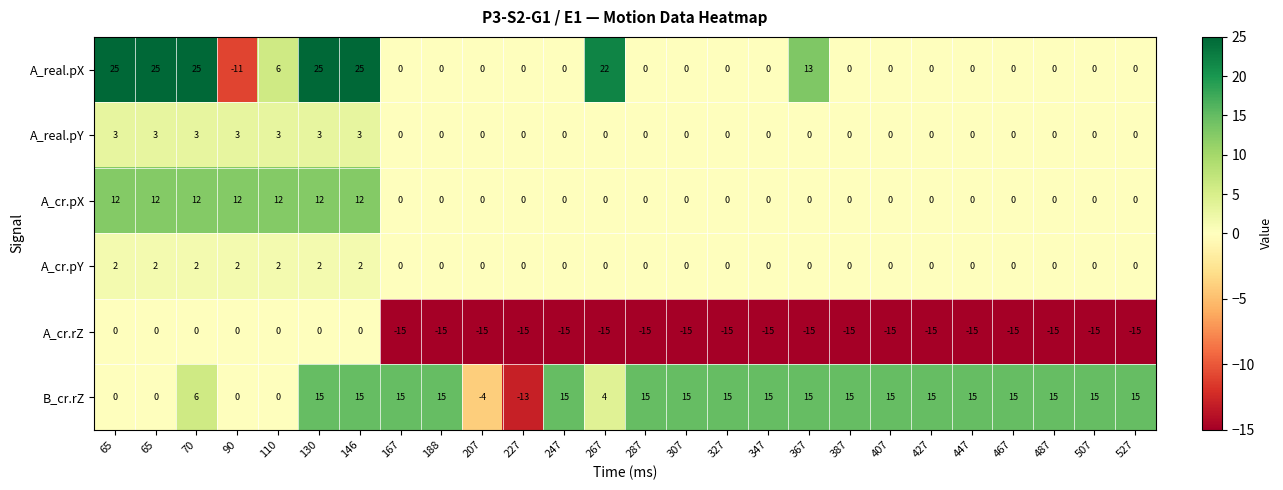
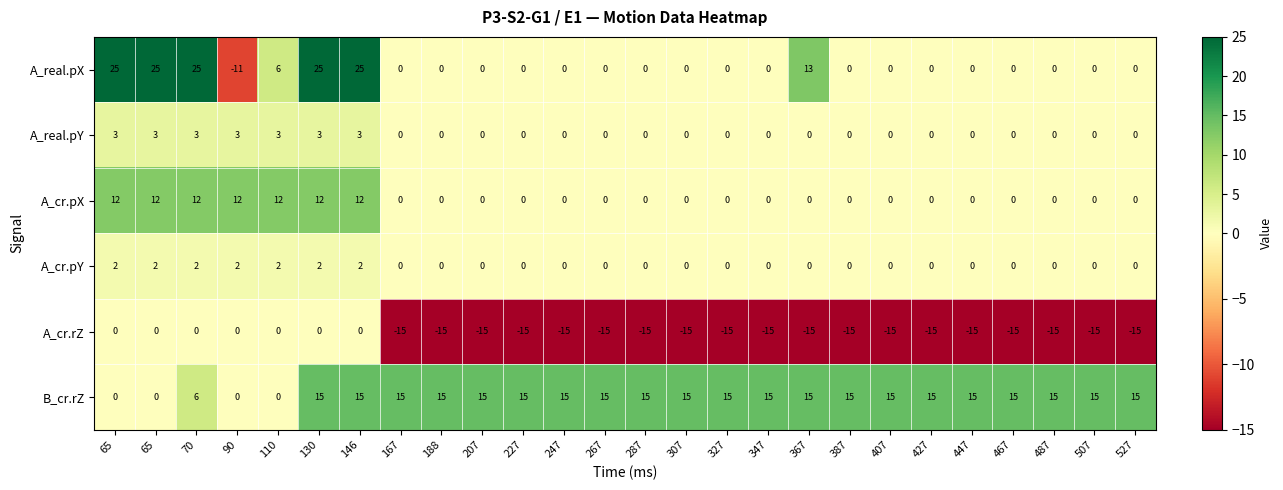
  {
    "A_real.pX": {
      "70": 25,
      "90": -11,
      "110": 6,
      "130": 25,
      "146": 25,
      "167": 0,
      "188": 0,
      "207": 0,
      "227": 0,
      "247": 0,
-     "267": 22,
+     "267": 0,
      "287": 0,
      "307": 0,
      "327": 0,
      "347": 0,
      "367": 13,
      "387": 0,
      "407": 0,
      "427": 0,
      "447": 0,
      "467": 0,
      "487": 0,
      "507": 0,
      "527": 0
    },
    "A_real.pY": {
      "70": 3,
      "90": 3,
      "110": 3,
      "130": 3,
      "146": 3,
      "167": 0,
      "188": 0,
      "207": 0,
      "227": 0,
      "247": 0,
      "267": 0,
      "287": 0,
      "307": 0,
      "327": 0,
      "347": 0,
      "367": 0,
      "387": 0,
      "407": 0,
      "427": 0,
      "447": 0,
      "467": 0,
      "487": 0,
      "507": 0,
      "527": 0
    },
    "A_cr.pX": {
      "70": 12,
      "90": 12,
      "110": 12,
      "130": 12,
      "146": 12,
      "167": 0,
      "188": 0,
      "207": 0,
      "227": 0,
      "247": 0,
      "267": 0,
      "287": 0,
      "307": 0,
      "327": 0,
      "347": 0,
      "367": 0,
      "387": 0,
      "407": 0,
      "427": 0,
      "447": 0,
      "467": 0,
      "487": 0,
      "507": 0,
      "527": 0
    },
    "A_cr.pY": {
      "70": 2,
      "90": 2,
      "110": 2,
      "130": 2,
      "146": 2,
      "167": 0,
      "188": 0,
      "207": 0,
      "227": 0,
      "247": 0,
      "267": 0,
      "287": 0,
      "307": 0,
      "327": 0,
      "347": 0,
      "367": 0,
      "387": 0,
      "407": 0,
      "427": 0,
      "447": 0,
      "467": 0,
      "487": 0,
      "507": 0,
      "527": 0
    },
    "A_cr.rZ": {
      "70": 0,
      "90": 0,
      "110": 0,
      "130": 0,
      "146": 0,
      "167": -15,
      "188": -15,
      "207": -15,
      "227": -15,
      "247": -15,
      "267": -15,
      "287": -15,
      "307": -15,
      "327": -15,
      "347": -15,
      "367": -15,
      "387": -15,
      "407": -15,
      "427": -15,
      "447": -15,
      "467": -15,
      "487": -15,
      "507": -15,
      "527": -15
    },
    "B_cr.rZ": {
      "70": 6,
      "90": 0,
      "110": 0,
      "130": 15,
      "146": 15,
      "167": 15,
      "188": 15,
-     "207": -4,
-     "227": -13,
+     "207": 15,
+     "227": 15,
      "247": 15,
-     "267": 4,
+     "267": 15,
      "287": 15,
      "307": 15,
      "327": 15,
      "347": 15,
      "367": 15,
      "387": 15,
      "407": 15,
      "427": 15,
      "447": 15,
      "467": 15,
      "487": 15,
      "507": 15,
      "527": 15
    }
  }
